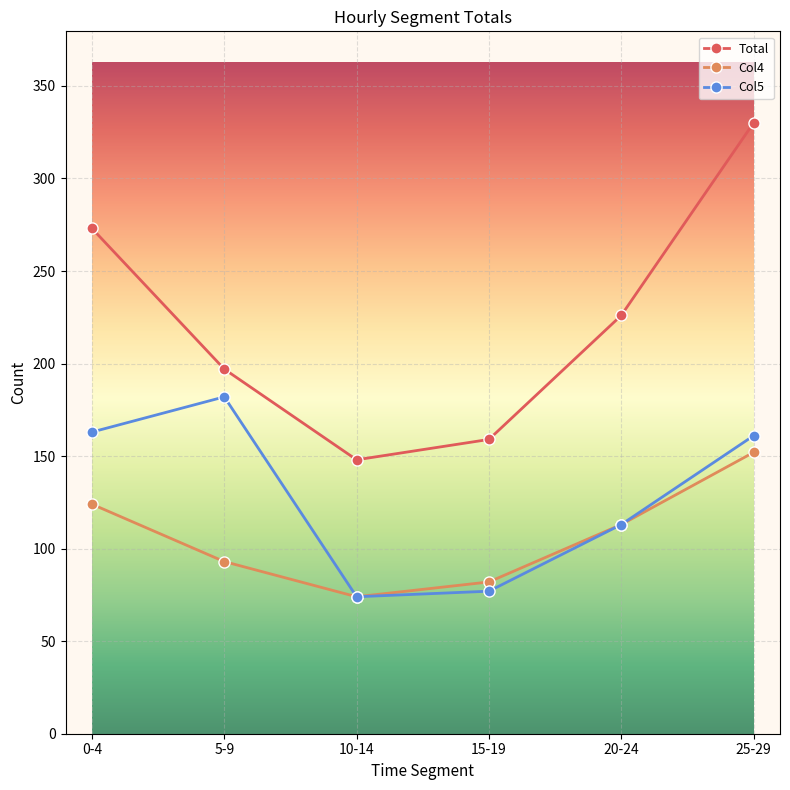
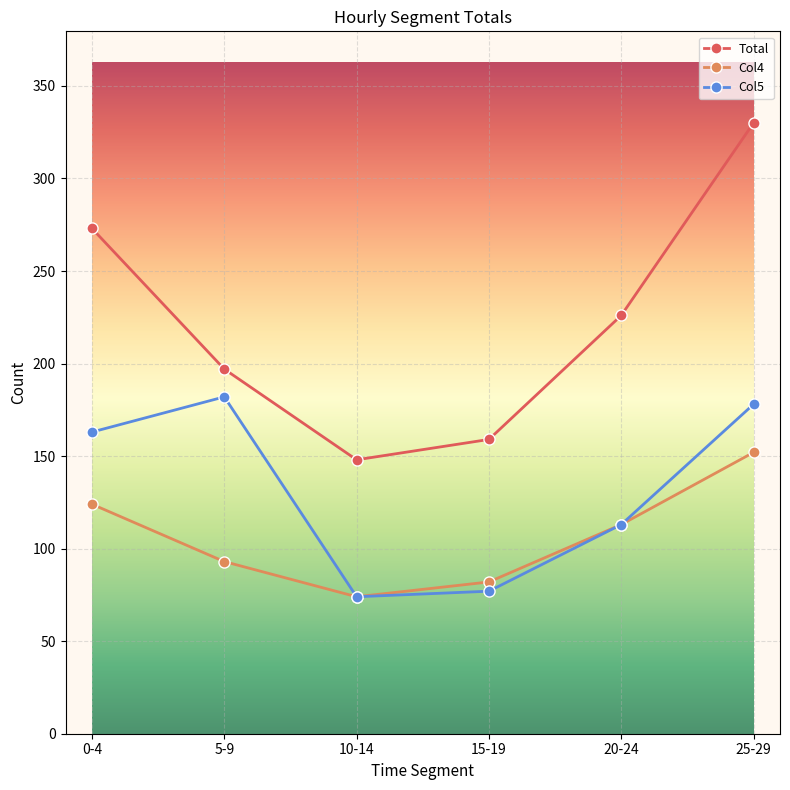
  {
    "Col5": {
      "0-4": 163,
      "5-9": 182,
      "15-19": 77,
-     "25-29": 161
+     "25-29": 178
    }
  }
